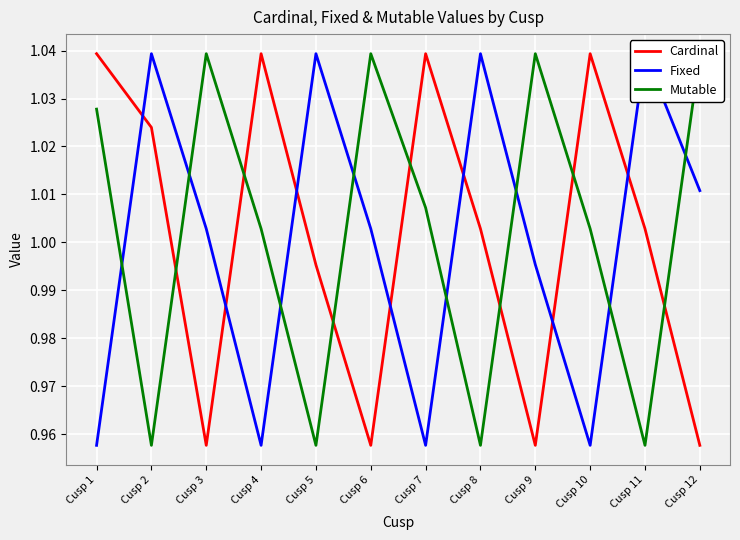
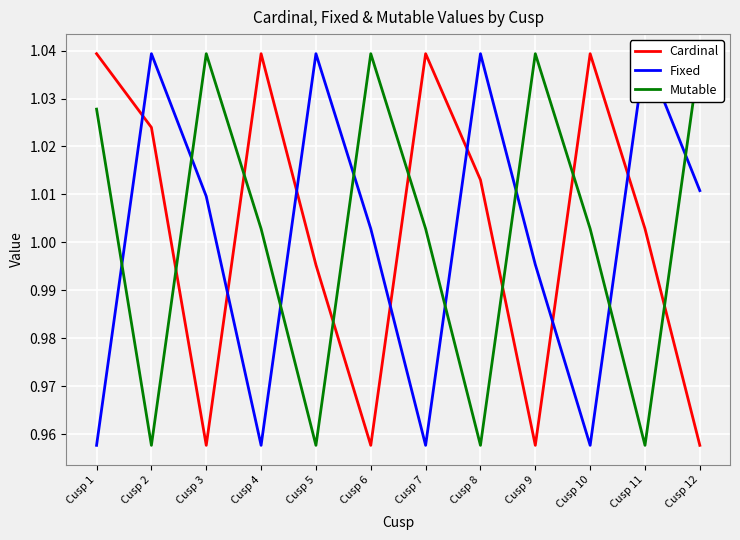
  {
    "Cardinal": {
      "Cusp 1": 1.039,
      "Cusp 2": 1.024,
      "Cusp 3": 0.958,
      "Cusp 4": 1.039,
      "Cusp 5": 0.995,
      "Cusp 6": 0.958,
      "Cusp 7": 1.039,
-     "Cusp 8": 1.003,
+     "Cusp 8": 1.013,
      "Cusp 9": 0.958,
      "Cusp 10": 1.039,
      "Cusp 11": 1.003,
      "Cusp 12": 0.958
    },
    "Fixed": {
      "Cusp 1": 0.958,
      "Cusp 2": 1.039,
-     "Cusp 3": 1.003,
+     "Cusp 3": 1.010,
      "Cusp 4": 0.958,
      "Cusp 5": 1.039,
      "Cusp 6": 1.003,
      "Cusp 7": 0.958,
      "Cusp 8": 1.039,
      "Cusp 9": 0.995,
      "Cusp 10": 0.958,
      "Cusp 12": 1.011
    },
    "Mutable": {
      "Cusp 1": 1.028,
      "Cusp 2": 0.958,
      "Cusp 3": 1.039,
      "Cusp 4": 1.003,
      "Cusp 5": 0.958,
      "Cusp 6": 1.039,
-     "Cusp 7": 1.007,
+     "Cusp 7": 1.003,
      "Cusp 8": 0.958,
      "Cusp 9": 1.039,
      "Cusp 10": 1.003,
      "Cusp 11": 0.958
    }
  }
